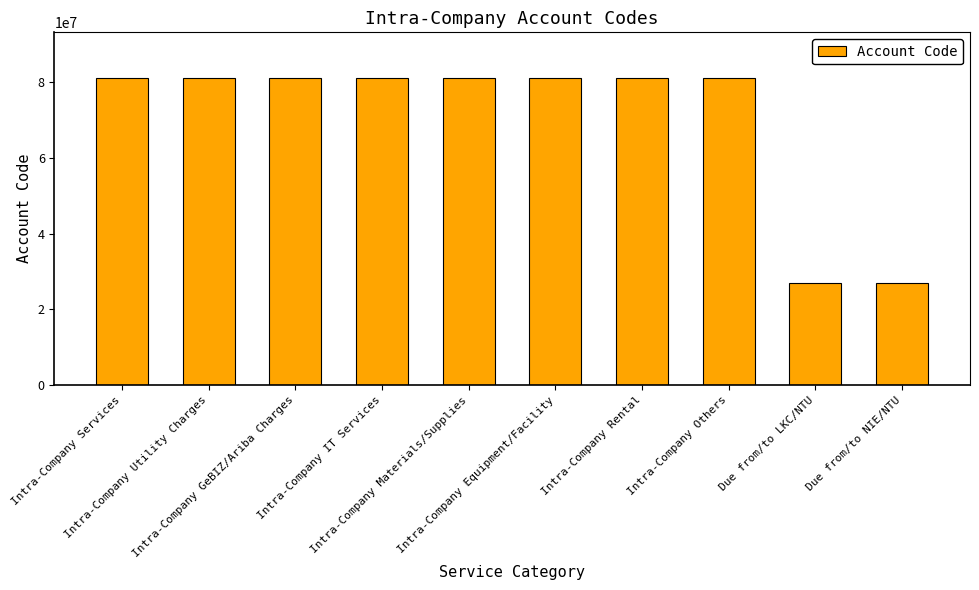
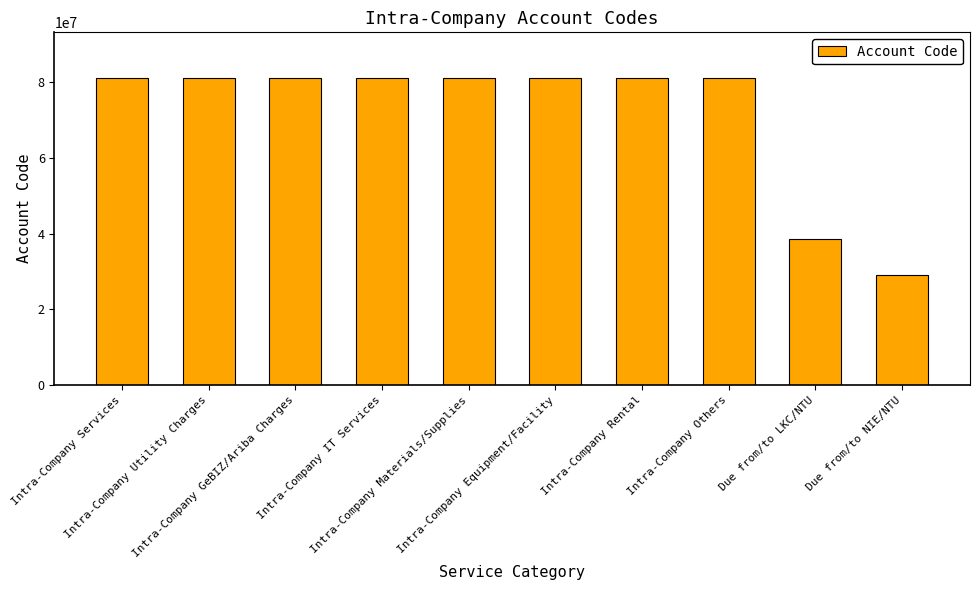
  {
    "Intra-Company Services": 81000000,
    "Intra-Company Utility Charges": 81000000,
    "Intra-Company GeBIZ/Ariba Charges": 81000000,
    "Intra-Company IT Services": 81000000,
    "Intra-Company Materials/Supplies": 81000000,
    "Intra-Company Equipment/Facility": 81000000,
    "Intra-Company Rental": 81000000,
    "Intra-Company Others": 81000000,
-   "Due from/to LKC/NTU": 27000000,
-   "Due from/to NIE/NTU": 27000000
+   "Due from/to LKC/NTU": 38000000,
+   "Due from/to NIE/NTU": 29000000
  }
